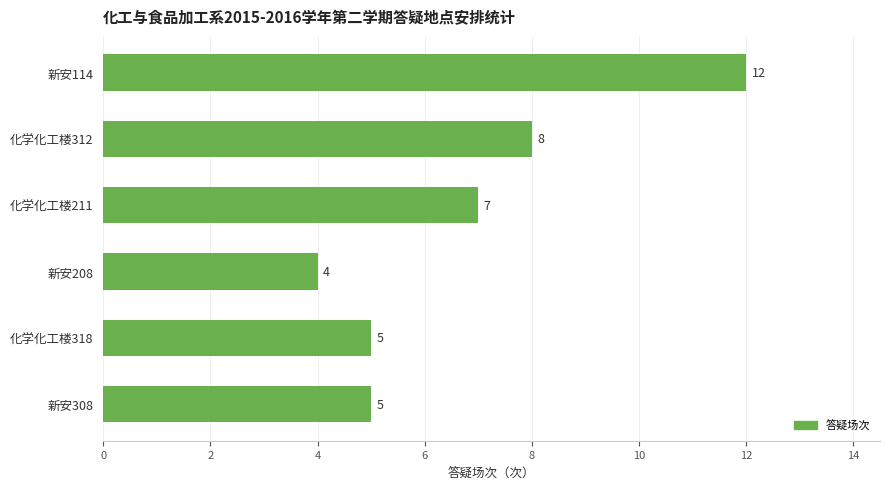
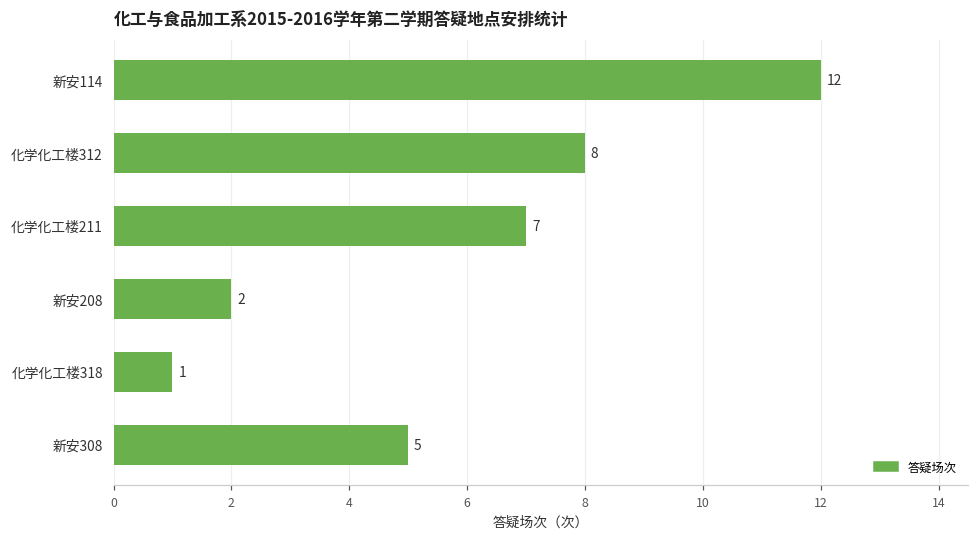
  {
    "新安114": 12,
    "化学化工楼312": 8,
    "化学化工楼211": 7,
-   "新安208": 4,
-   "化学化工楼318": 5,
+   "新安208": 2,
+   "化学化工楼318": 1,
    "新安308": 5
  }
